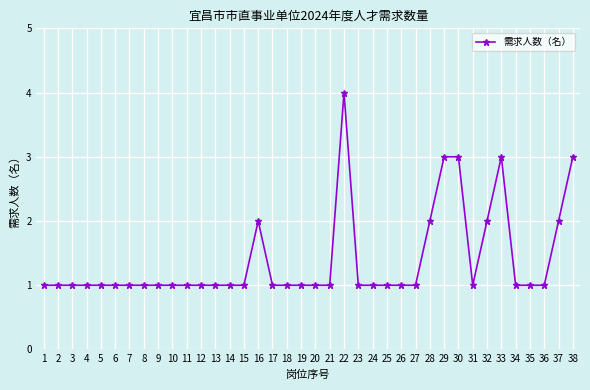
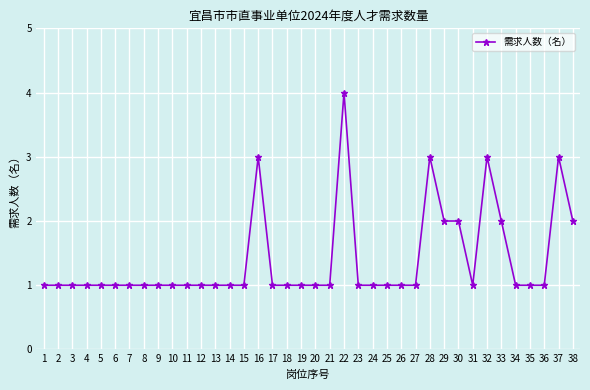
  {
    "1": 1,
    "2": 1,
    "3": 1,
    "4": 1,
    "5": 1,
    "6": 1,
    "7": 1,
    "8": 1,
    "9": 1,
    "10": 1,
    "11": 1,
    "12": 1,
    "13": 1,
    "14": 1,
    "15": 1,
-   "16": 2,
+   "16": 3,
    "17": 1,
    "18": 1,
    "19": 1,
    "20": 1,
    "21": 1,
    "22": 4,
    "23": 1,
    "24": 1,
    "25": 1,
    "26": 1,
    "27": 1,
-   "28": 2,
-   "29": 3,
-   "30": 3,
+   "28": 3,
+   "29": 2,
+   "30": 2,
    "31": 1,
-   "32": 2,
-   "33": 3,
+   "32": 3,
+   "33": 2,
    "34": 1,
    "35": 1,
    "36": 1,
-   "37": 2,
-   "38": 3
+   "37": 3,
+   "38": 2
  }
